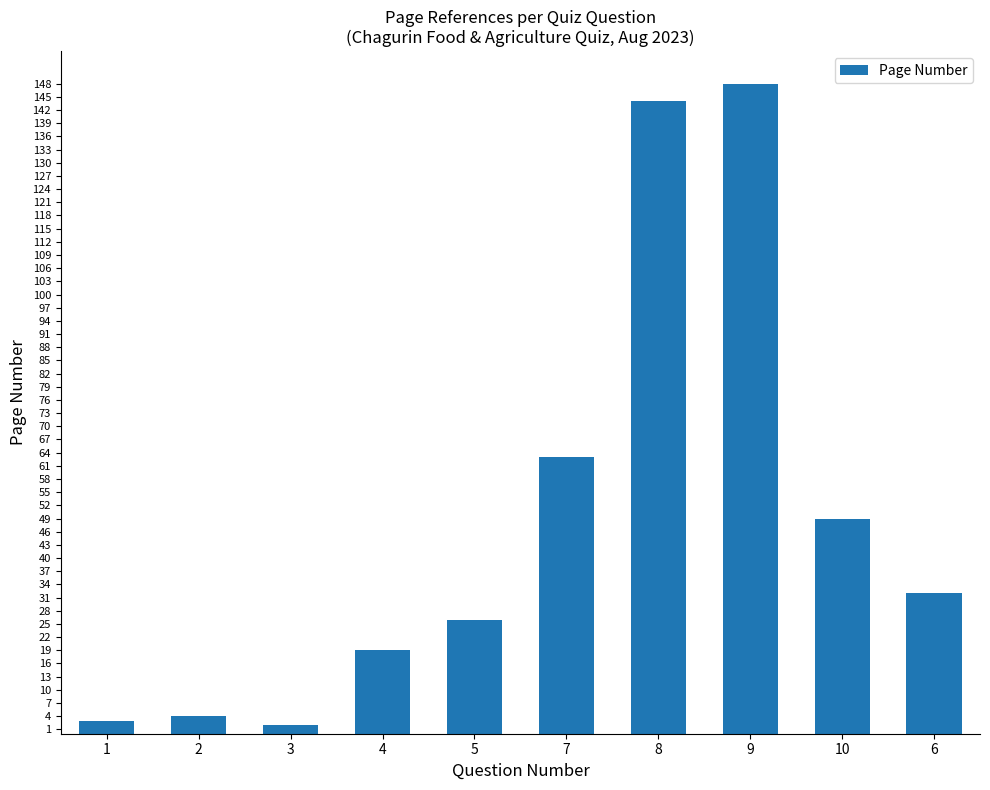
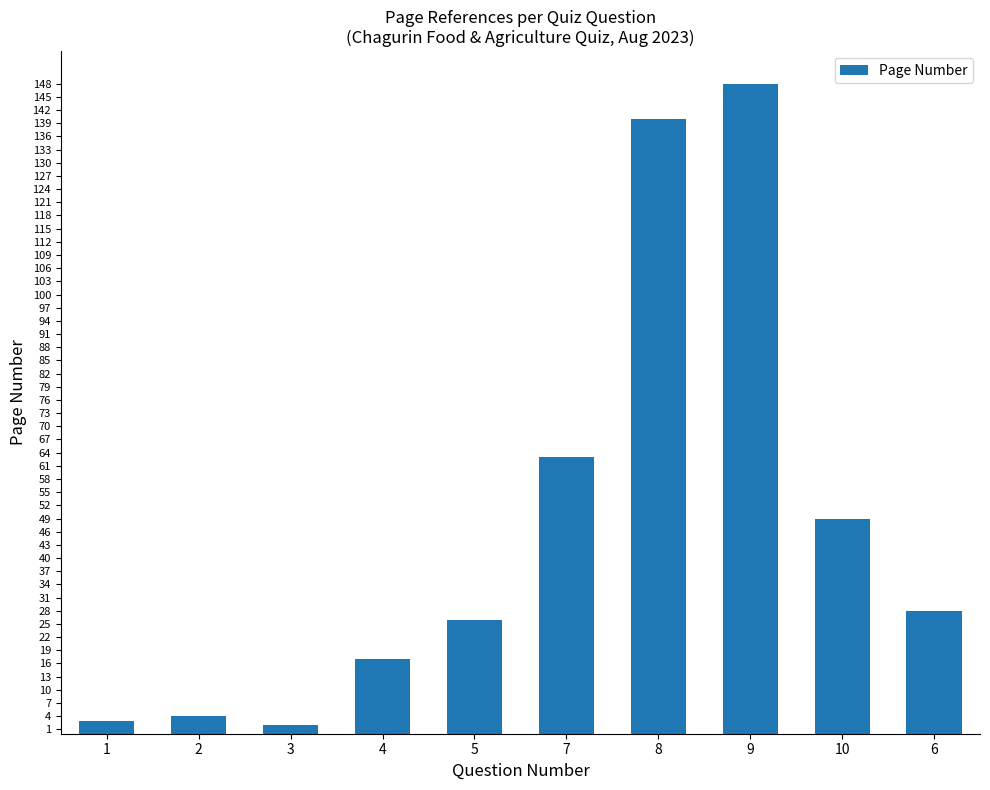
  {
    "1": 3,
    "2": 4,
    "3": 2,
-   "4": 19,
+   "4": 17,
    "5": 26,
    "7": 63,
-   "8": 144,
+   "8": 140,
    "9": 148,
    "10": 49,
-   "6": 32
+   "6": 28
  }
